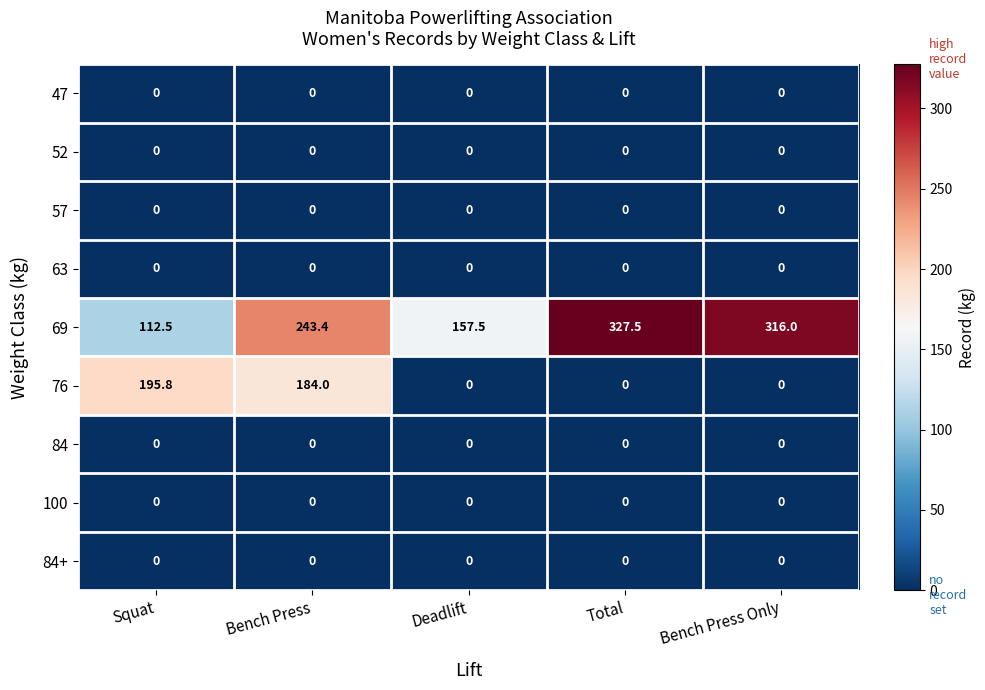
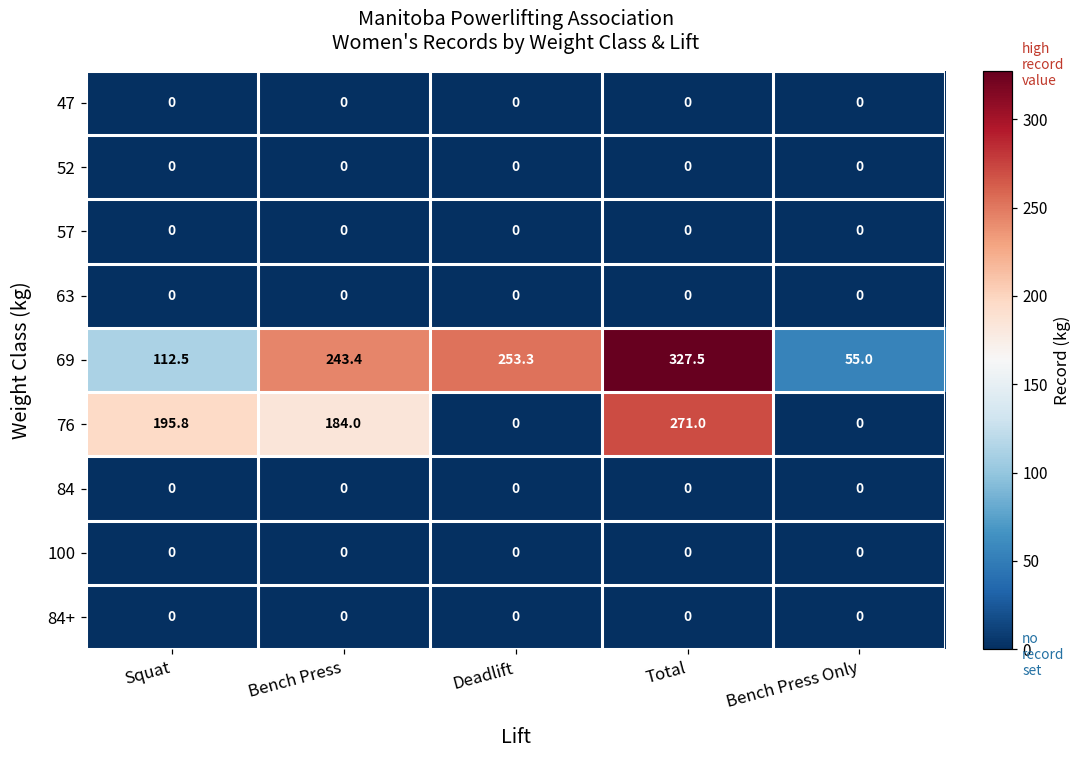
  {
    "47": {
      "Squat": 0,
      "Bench Press": 0,
      "Deadlift": 0,
      "Total": 0,
      "Bench Press Only": 0
    },
    "52": {
      "Squat": 0,
      "Bench Press": 0,
      "Deadlift": 0,
      "Total": 0,
      "Bench Press Only": 0
    },
    "57": {
      "Squat": 0,
      "Bench Press": 0,
      "Deadlift": 0,
      "Total": 0,
      "Bench Press Only": 0
    },
    "63": {
      "Squat": 0,
      "Bench Press": 0,
      "Deadlift": 0,
      "Total": 0,
      "Bench Press Only": 0
    },
    "69": {
      "Squat": 112.5,
      "Bench Press": 243.4,
-     "Deadlift": 157.5,
+     "Deadlift": 253.3,
      "Total": 327.5,
-     "Bench Press Only": 316.0
+     "Bench Press Only": 55.0
    },
    "76": {
      "Squat": 195.8,
      "Bench Press": 184.0,
      "Deadlift": 0,
-     "Total": 0,
+     "Total": 271.0,
      "Bench Press Only": 0
    },
    "84": {
      "Squat": 0,
      "Bench Press": 0,
      "Deadlift": 0,
      "Total": 0,
      "Bench Press Only": 0
    },
    "100": {
      "Squat": 0,
      "Bench Press": 0,
      "Deadlift": 0,
      "Total": 0,
      "Bench Press Only": 0
    },
    "84+": {
      "Squat": 0,
      "Bench Press": 0,
      "Deadlift": 0,
      "Total": 0,
      "Bench Press Only": 0
    }
  }
